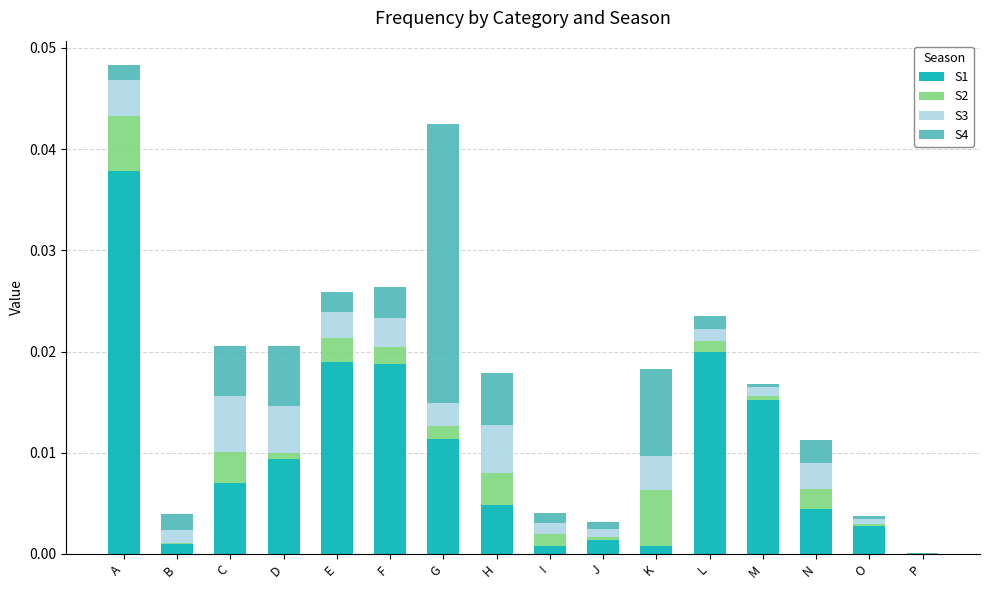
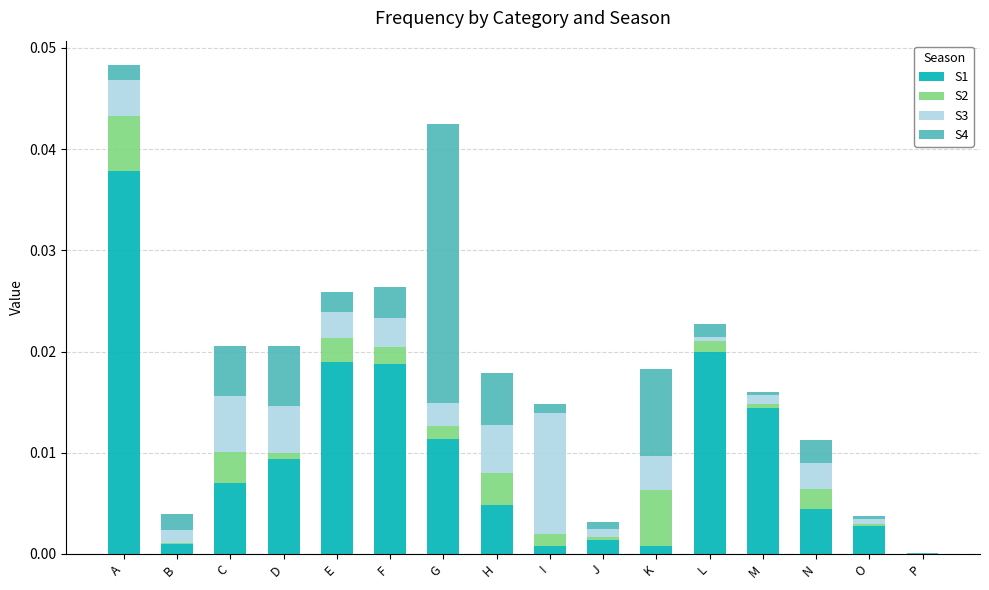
  {
    "S1": {
      "A": 0.0378,
      "B": 0.0010,
      "C": 0.0070,
      "D": 0.0094,
      "E": 0.0190,
      "F": 0.0188,
      "G": 0.0114,
      "H": 0.0048,
      "I": 0.0008,
      "J": 0.0014,
      "K": 0.0008,
      "L": 0.0200,
-     "M": 0.0152,
+     "M": 0.0144,
      "N": 0.0044,
      "O": 0.0028,
      "P": 0.0000
    },
    "S2": {
      "A": 0.0055,
      "C": 0.0031,
      "D": 0.0006,
      "E": 0.0023,
      "F": 0.0016,
      "G": 0.0012,
      "H": 0.0032,
      "I": 0.0012,
      "J": 0.0003,
      "K": 0.0055,
      "L": 0.0010,
      "M": 0.0004,
      "N": 0.0020,
      "P": 0.0000
    },
    "S3": {
      "A": 0.0035,
      "B": 0.0013,
      "C": 0.0055,
      "D": 0.0046,
      "E": 0.0026,
      "F": 0.0029,
      "G": 0.0023,
      "H": 0.0047,
-     "I": 0.0011,
+     "I": 0.0119,
      "J": 0.0008,
      "K": 0.0034,
-     "L": 0.0012,
+     "L": 0.0004,
      "M": 0.0009,
      "N": 0.0026,
      "O": 0.0005,
      "P": 0.0000
    },
    "S4": {
      "A": 0.0015,
      "B": 0.0015,
      "C": 0.0049,
      "D": 0.0059,
      "E": 0.0020,
      "F": 0.0031,
      "G": 0.0276,
      "H": 0.0052,
      "I": 0.0009,
      "J": 0.0007,
      "K": 0.0086,
      "L": 0.0013,
      "M": 0.0003,
      "N": 0.0023
    }
  }
